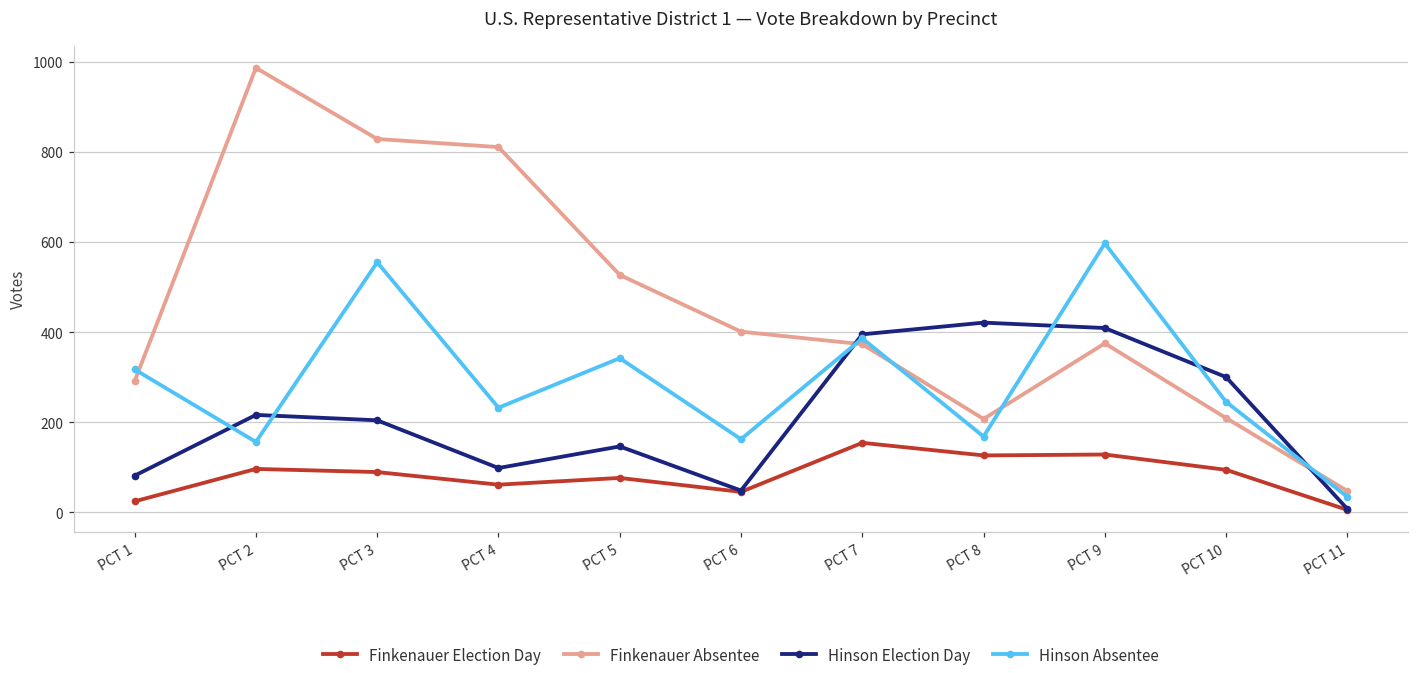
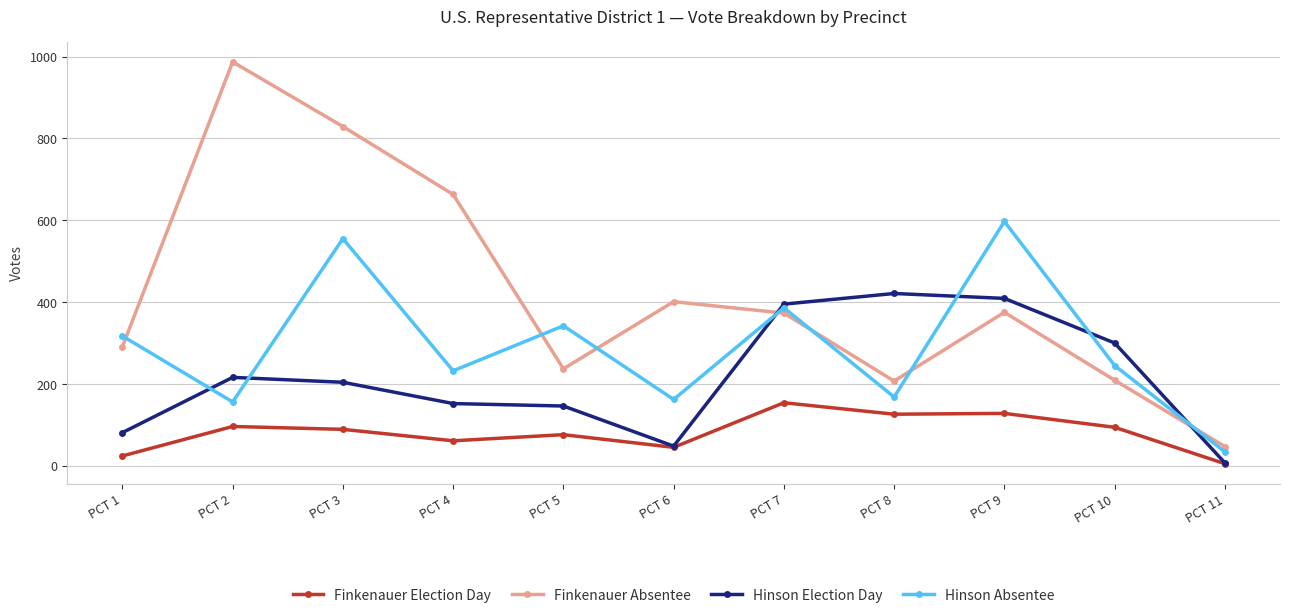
  {
    "Finkenauer Election Day": {
      "PCT 1": 20,
      "PCT 2": 100,
      "PCT 3": 90,
      "PCT 4": 60,
      "PCT 5": 80,
      "PCT 7": 150,
      "PCT 8": 130,
      "PCT 9": 130,
      "PCT 10": 90
    },
    "Finkenauer Absentee": {
      "PCT 1": 290,
      "PCT 2": 990,
      "PCT 3": 830,
-     "PCT 4": 810,
-     "PCT 5": 530,
+     "PCT 4": 660,
+     "PCT 5": 240,
      "PCT 6": 400,
      "PCT 7": 370,
      "PCT 8": 210,
      "PCT 9": 380,
      "PCT 10": 210,
      "PCT 11": 50
    },
    "Hinson Election Day": {
      "PCT 1": 80,
      "PCT 2": 220,
      "PCT 3": 200,
-     "PCT 4": 100,
+     "PCT 4": 150,
      "PCT 5": 150,
      "PCT 7": 400,
      "PCT 8": 420,
      "PCT 9": 410,
      "PCT 10": 300
    },
    "Hinson Absentee": {
      "PCT 1": 320,
      "PCT 2": 160,
      "PCT 3": 560,
      "PCT 4": 230,
      "PCT 5": 340,
      "PCT 6": 160,
      "PCT 7": 390,
      "PCT 8": 170,
      "PCT 9": 600,
      "PCT 10": 250,
      "PCT 11": 30
    }
  }
